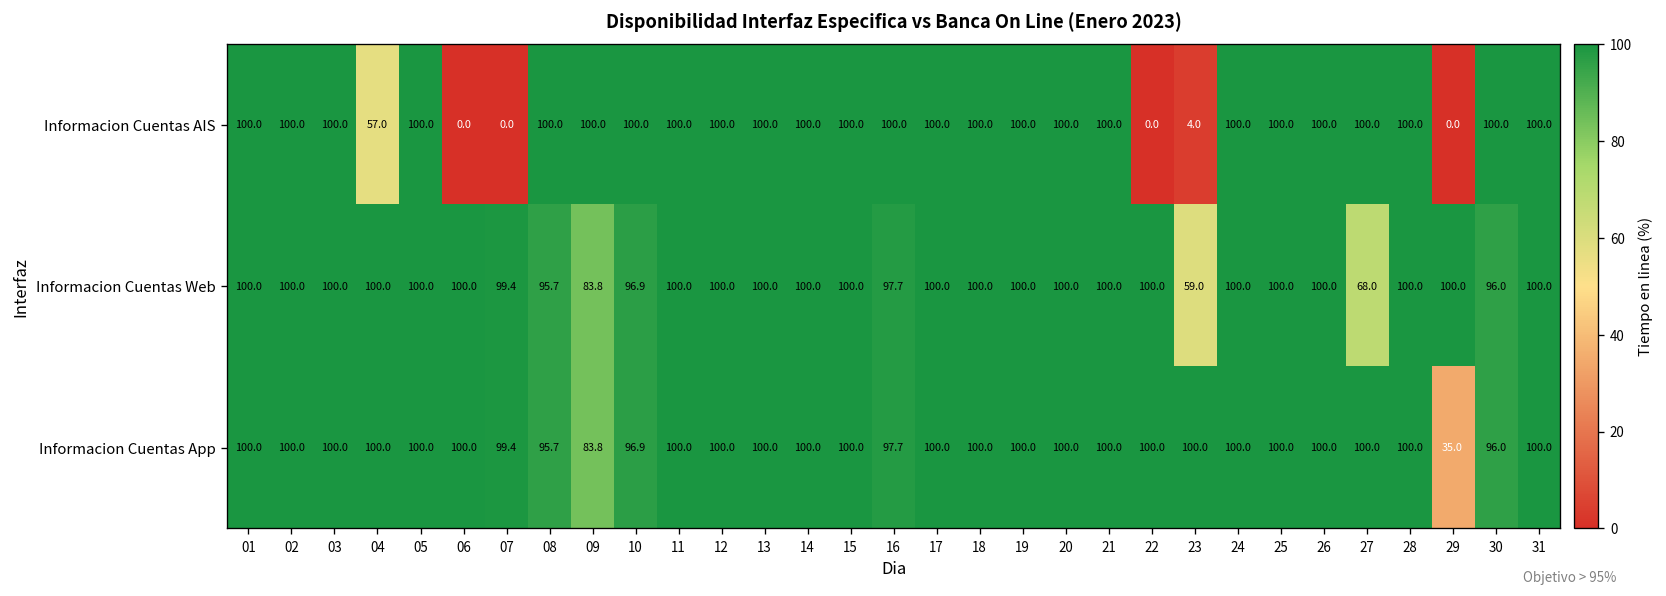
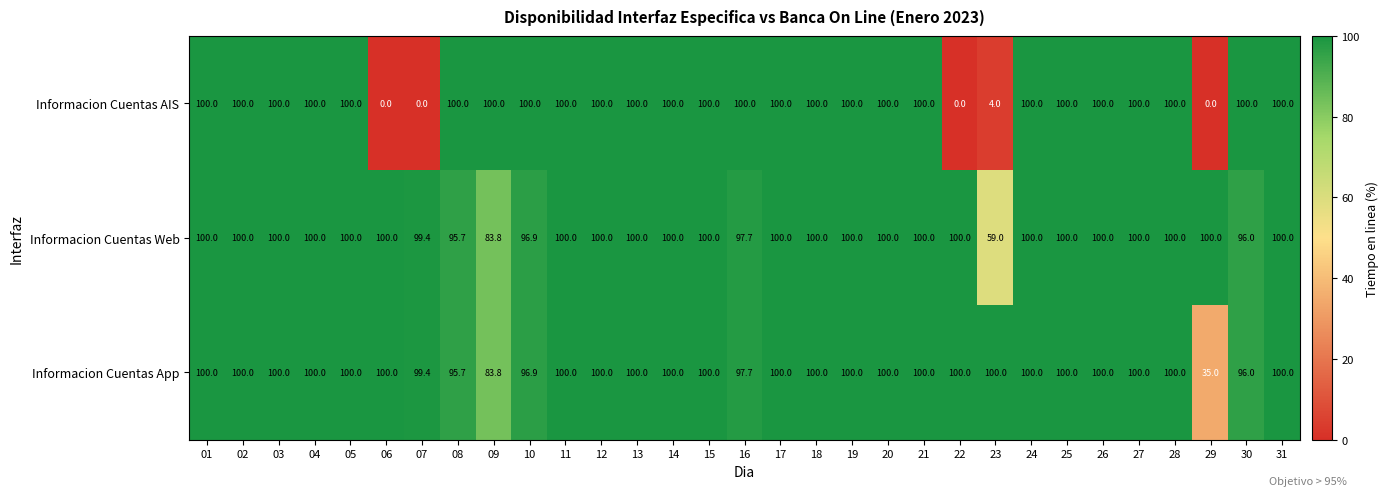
  {
    "Informacion Cuentas AIS": {
      "01": 100.0,
      "02": 100.0,
      "03": 100.0,
-     "04": 57.0,
+     "04": 100.0,
      "05": 100.0,
      "06": 0.0,
      "07": 0.0,
      "08": 100.0,
      "09": 100.0,
      "10": 100.0,
      "11": 100.0,
      "12": 100.0,
      "13": 100.0,
      "14": 100.0,
      "15": 100.0,
      "16": 100.0,
      "17": 100.0,
      "18": 100.0,
      "19": 100.0,
      "20": 100.0,
      "21": 100.0,
      "22": 0.0,
      "23": 4.0,
      "24": 100.0,
      "25": 100.0,
      "26": 100.0,
      "27": 100.0,
      "28": 100.0,
      "29": 0.0,
      "30": 100.0,
      "31": 100.0
    },
    "Informacion Cuentas Web": {
      "01": 100.0,
      "02": 100.0,
      "03": 100.0,
      "04": 100.0,
      "05": 100.0,
      "06": 100.0,
      "07": 99.4,
      "08": 95.7,
      "09": 83.8,
      "10": 96.9,
      "11": 100.0,
      "12": 100.0,
      "13": 100.0,
      "14": 100.0,
      "15": 100.0,
      "16": 97.7,
      "17": 100.0,
      "18": 100.0,
      "19": 100.0,
      "20": 100.0,
      "21": 100.0,
      "22": 100.0,
      "23": 59.0,
      "24": 100.0,
      "25": 100.0,
      "26": 100.0,
-     "27": 68.0,
+     "27": 100.0,
      "28": 100.0,
      "29": 100.0,
      "30": 96.0,
      "31": 100.0
    },
    "Informacion Cuentas App": {
      "01": 100.0,
      "02": 100.0,
      "03": 100.0,
      "04": 100.0,
      "05": 100.0,
      "06": 100.0,
      "07": 99.4,
      "08": 95.7,
      "09": 83.8,
      "10": 96.9,
      "11": 100.0,
      "12": 100.0,
      "13": 100.0,
      "14": 100.0,
      "15": 100.0,
      "16": 97.7,
      "17": 100.0,
      "18": 100.0,
      "19": 100.0,
      "20": 100.0,
      "21": 100.0,
      "22": 100.0,
      "23": 100.0,
      "24": 100.0,
      "25": 100.0,
      "26": 100.0,
      "27": 100.0,
      "28": 100.0,
      "29": 35.0,
      "30": 96.0,
      "31": 100.0
    }
  }
